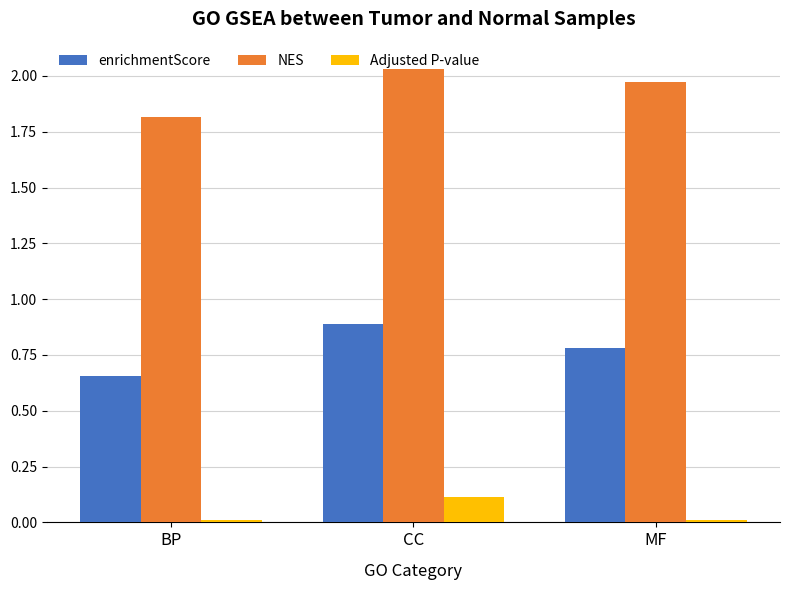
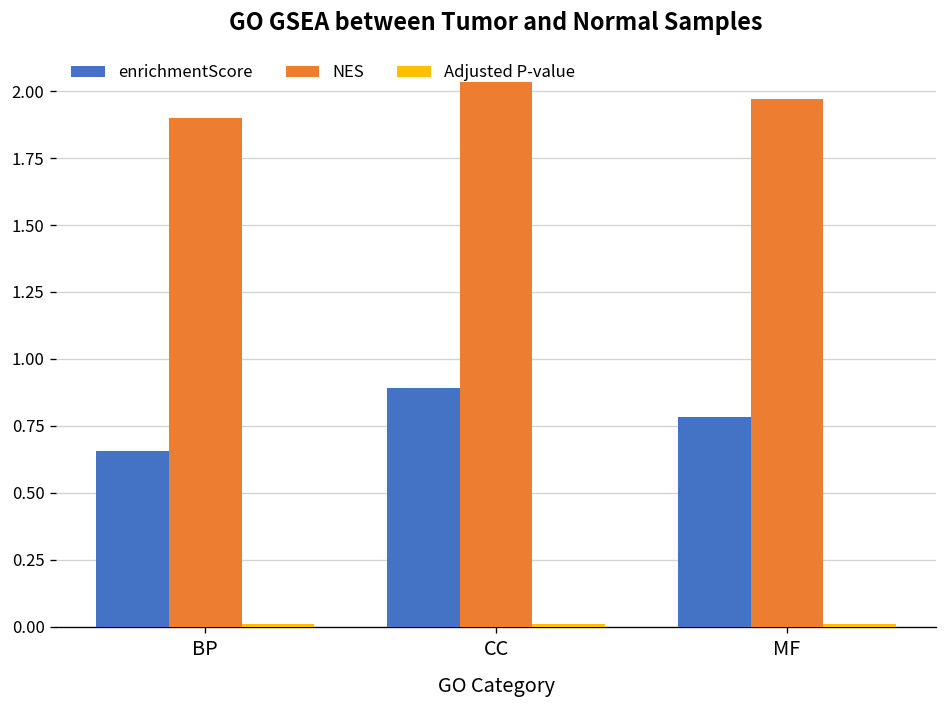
  {
    "enrichmentScore": {
      "BP": 0.66,
      "CC": 0.89,
      "MF": 0.78
    },
    "NES": {
-     "BP": 1.82,
+     "BP": 1.90,
      "CC": 2.03,
      "MF": 1.97
    },
    "Adjusted P-value": {
      "BP": 0.01,
-     "CC": 0.12
+     "CC": 0.01
    }
  }
